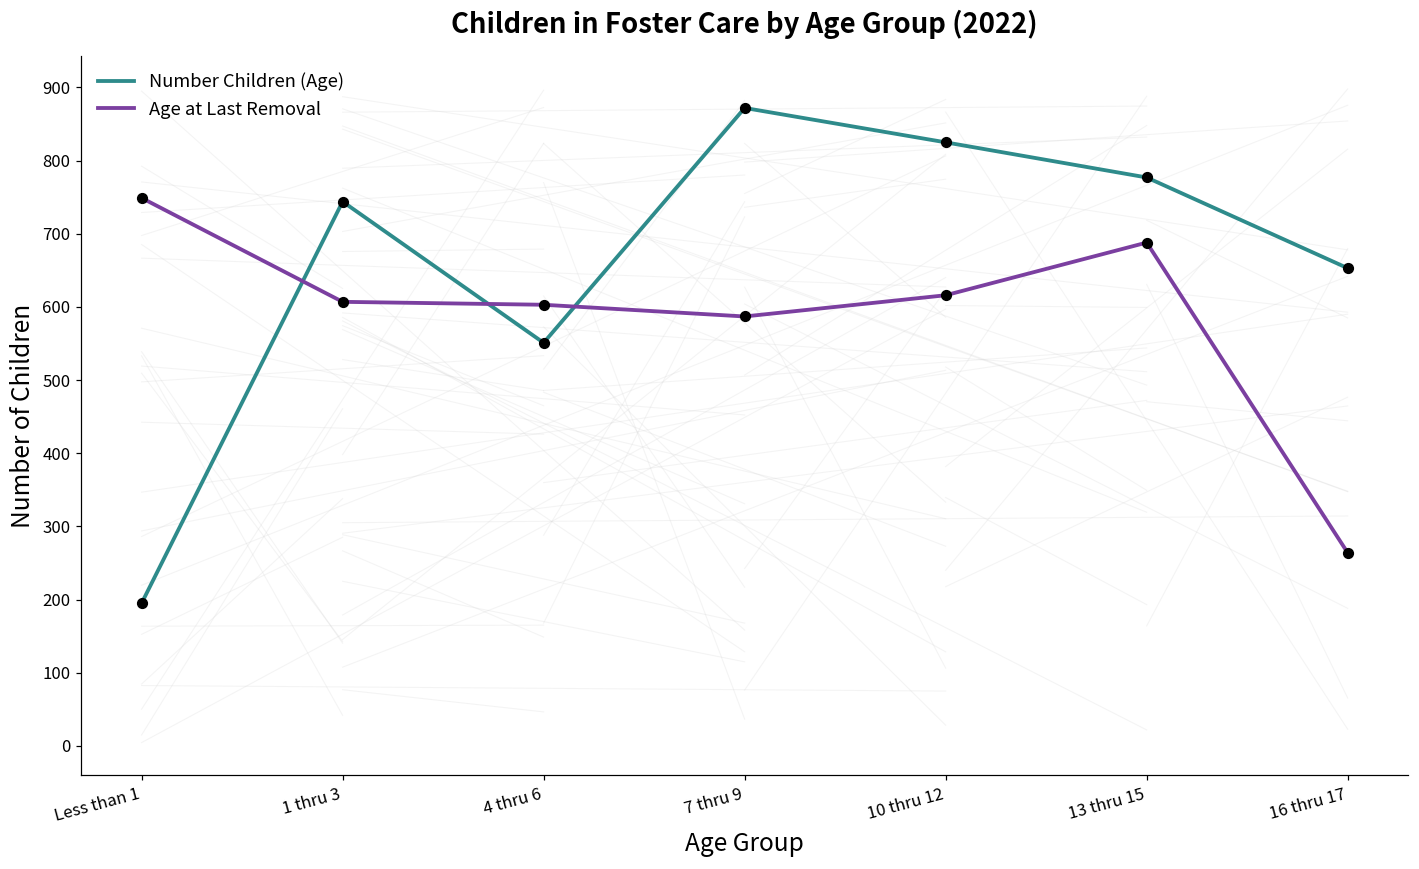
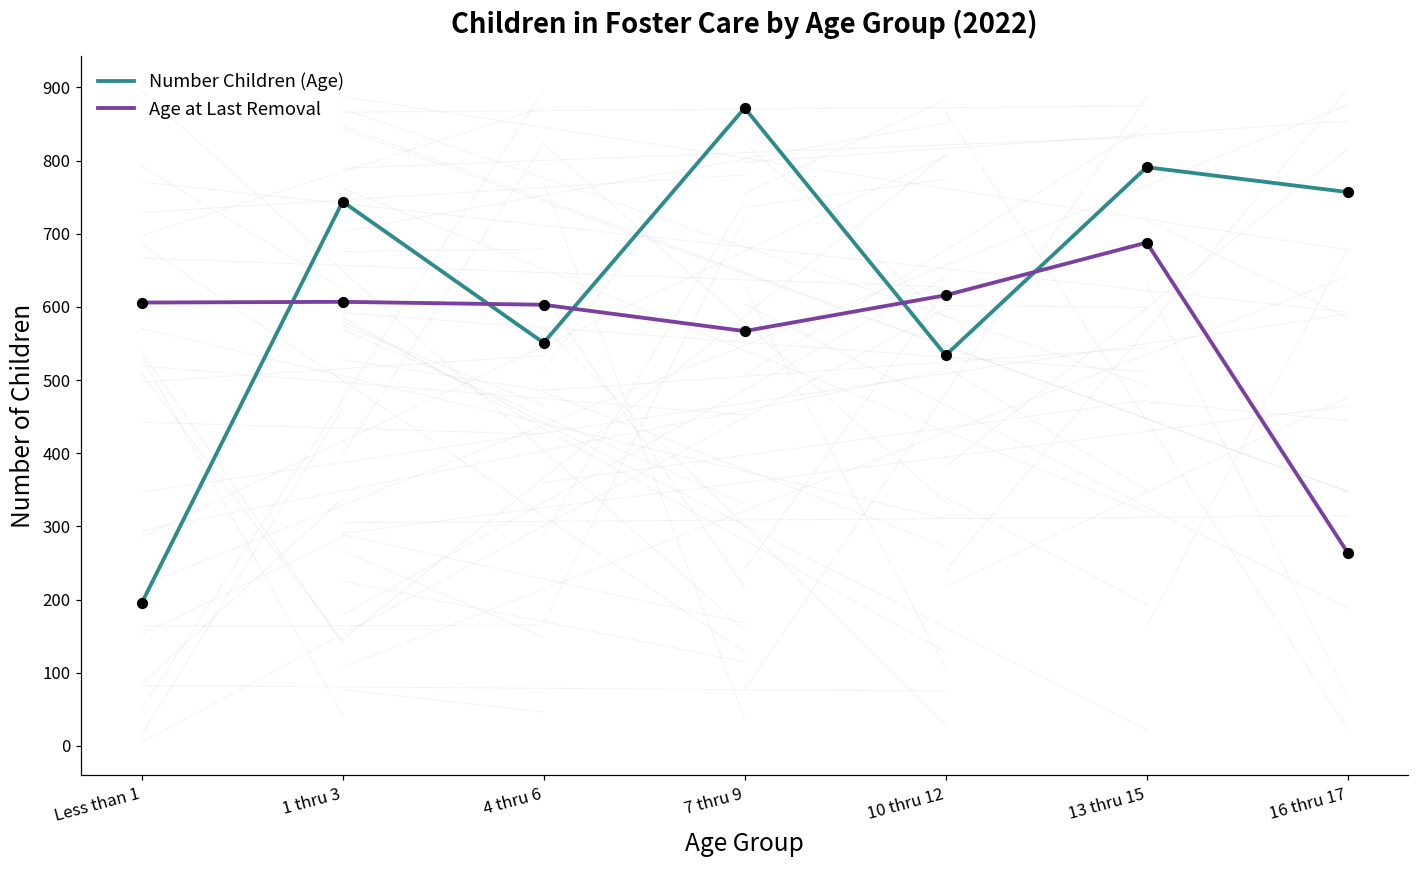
  {
    "Number Children (Age)": {
      "Less than 1": 200,
      "1 thru 3": 740,
      "4 thru 6": 550,
      "7 thru 9": 870,
-     "10 thru 12": 830,
-     "13 thru 15": 780,
-     "16 thru 17": 650
+     "10 thru 12": 530,
+     "13 thru 15": 790,
+     "16 thru 17": 760
    },
    "Age at Last Removal": {
-     "Less than 1": 750,
+     "Less than 1": 610,
      "1 thru 3": 610,
      "4 thru 6": 600,
-     "7 thru 9": 590,
+     "7 thru 9": 570,
      "10 thru 12": 620,
      "13 thru 15": 690,
      "16 thru 17": 260
    }
  }
